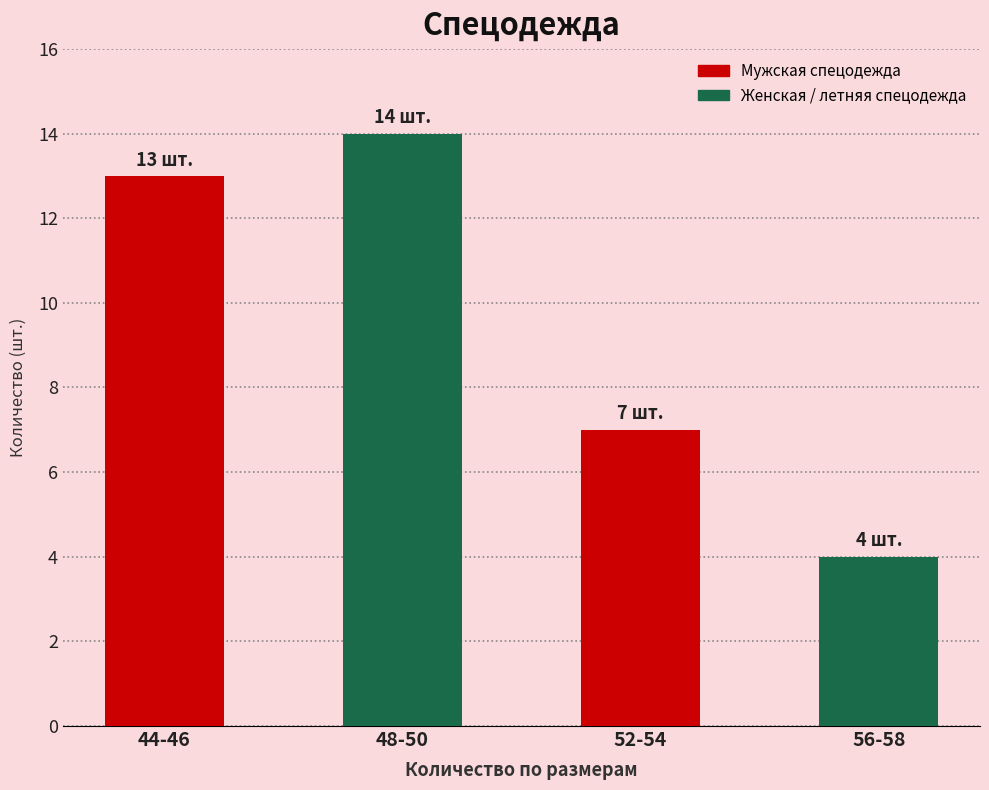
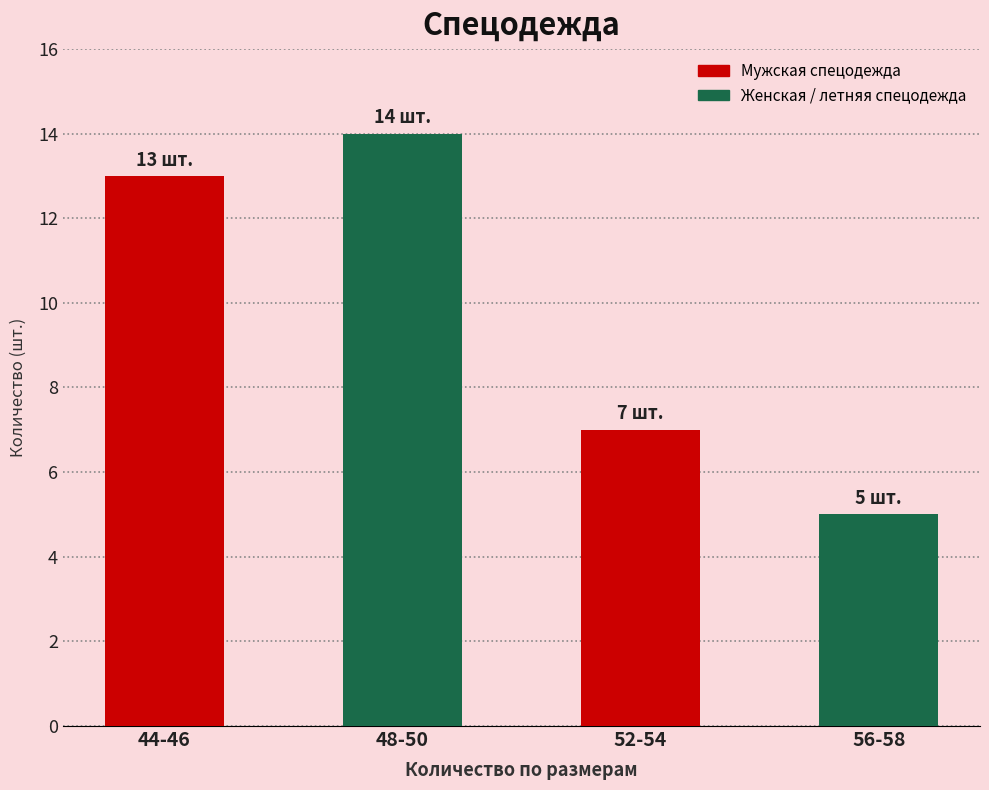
  {
    "44-46": 13,
    "48-50": 14,
    "52-54": 7,
-   "56-58": 4
+   "56-58": 5
  }
